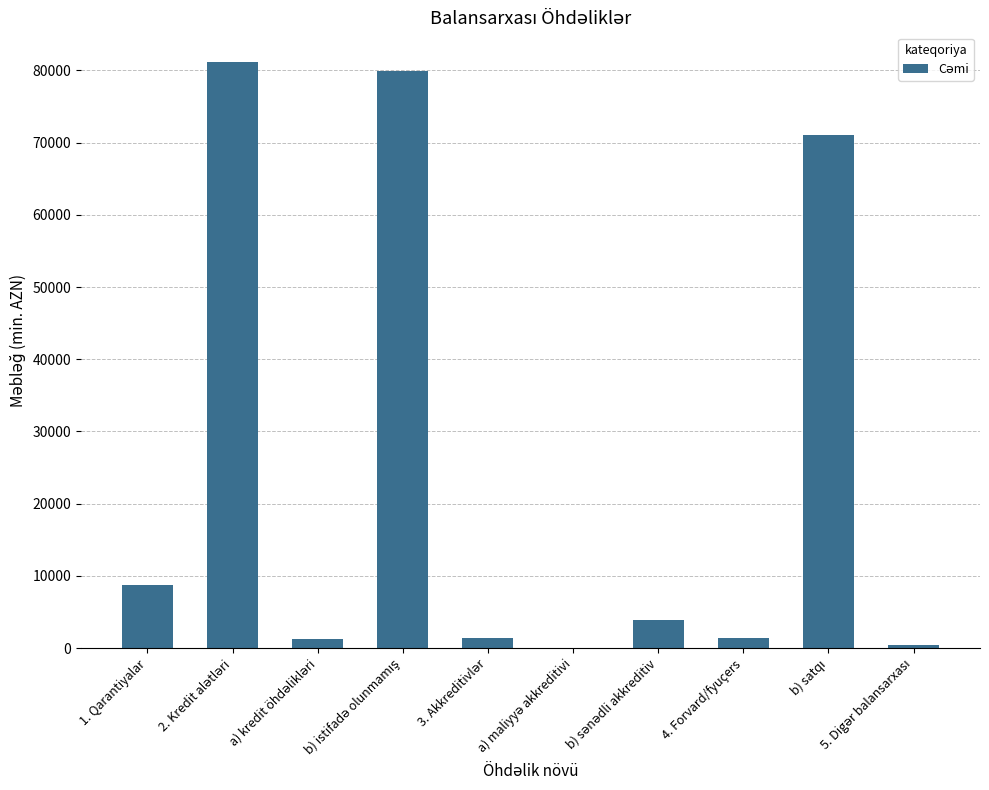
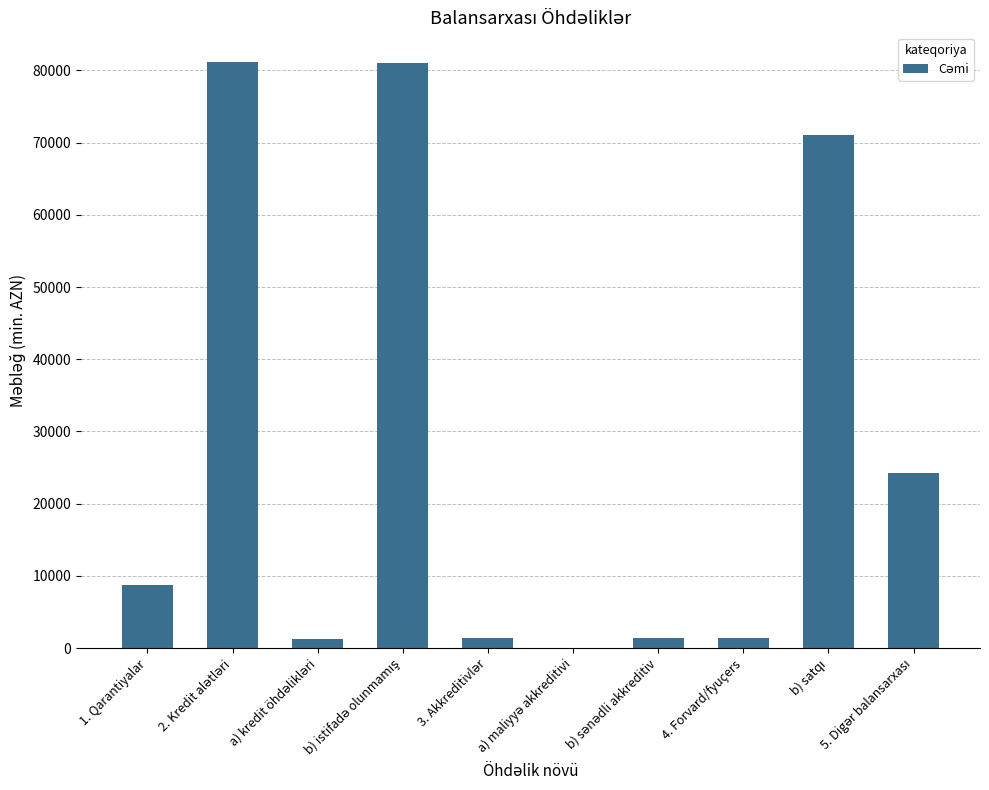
  {
    "1. Qarantiyalar": 9000,
    "2. Kredit alətləri": 81000,
    "a) kredit öhdəlikləri": 1000,
-   "b) istifadə olunmamış": 80000,
+   "b) istifadə olunmamış": 81000,
    "3. Akkreditivlər": 1000,
    "a) maliyyə akkreditivi": 0,
-   "b) sənədli akkreditiv": 4000,
+   "b) sənədli akkreditiv": 1000,
    "4. Forvard/fyuçers": 1000,
    "b) satqı": 71000,
-   "5. Digər balansarxası": 0
+   "5. Digər balansarxası": 24000
  }
